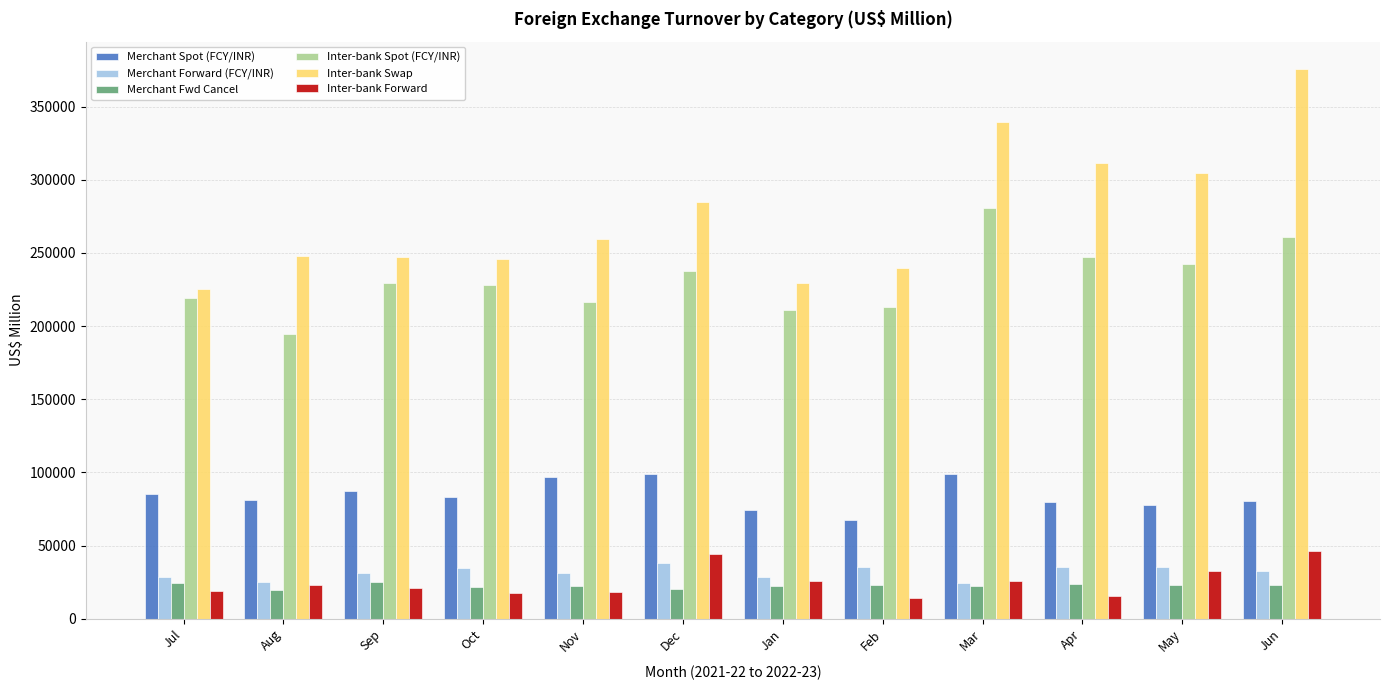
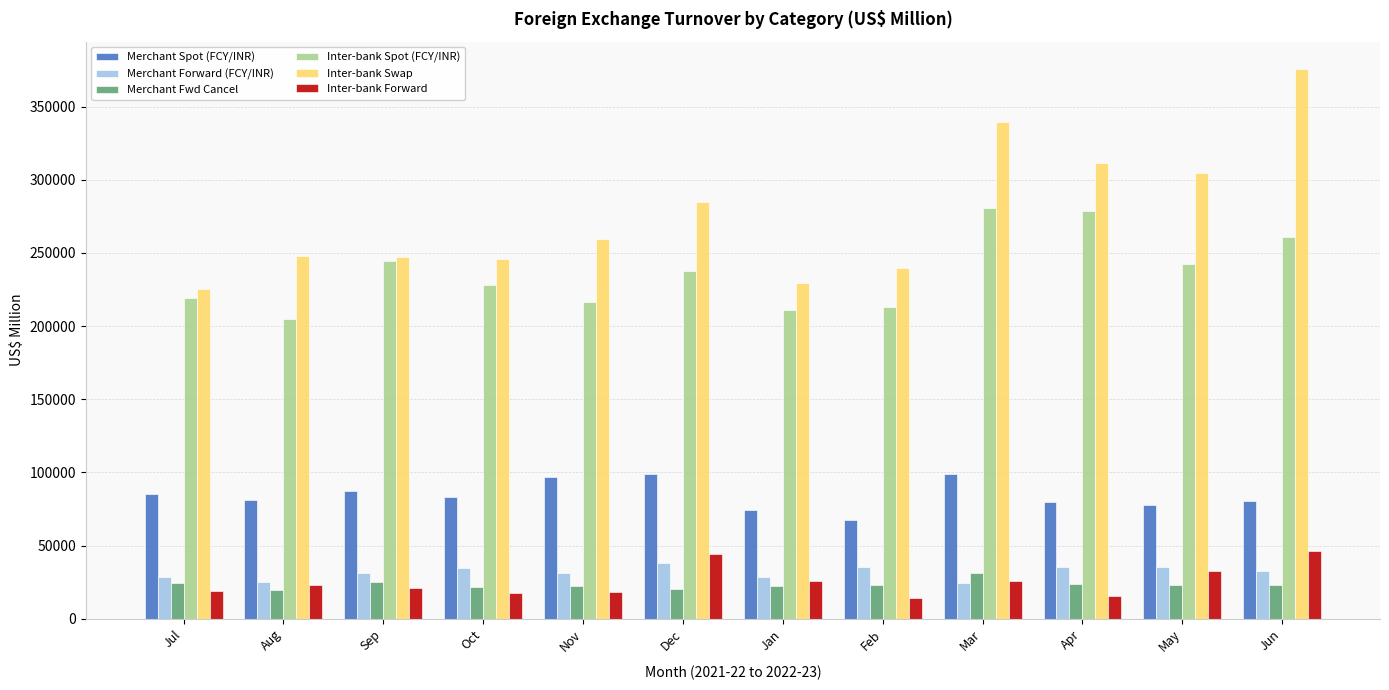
  {
    "Merchant Spot (FCY/INR)": {
      "Jul": 85000,
      "Aug": 81000,
      "Sep": 88000,
      "Oct": 83000,
      "Nov": 97000,
      "Dec": 99000,
      "Jan": 74000,
      "Feb": 67000,
      "Mar": 99000,
      "Apr": 80000,
      "May": 78000,
      "Jun": 80000
    },
    "Merchant Forward (FCY/INR)": {
      "Jul": 29000,
      "Aug": 25000,
      "Sep": 31000,
      "Oct": 35000,
      "Nov": 31000,
      "Dec": 38000,
      "Jan": 29000,
      "Feb": 35000,
      "Mar": 25000,
      "Apr": 35000,
      "May": 35000,
      "Jun": 32000
    },
    "Merchant Fwd Cancel": {
      "Jul": 24000,
      "Aug": 20000,
      "Sep": 25000,
      "Oct": 22000,
      "Nov": 23000,
      "Dec": 21000,
      "Jan": 23000,
      "Feb": 23000,
-     "Mar": 22000,
+     "Mar": 31000,
      "Apr": 24000,
      "May": 23000,
      "Jun": 23000
    },
    "Inter-bank Spot (FCY/INR)": {
      "Jul": 219000,
-     "Aug": 194000,
-     "Sep": 229000,
+     "Aug": 205000,
+     "Sep": 244000,
      "Oct": 228000,
      "Nov": 217000,
      "Dec": 238000,
      "Jan": 211000,
      "Feb": 213000,
      "Mar": 281000,
-     "Apr": 247000,
+     "Apr": 279000,
      "May": 243000,
      "Jun": 261000
    },
    "Inter-bank Swap": {
      "Jul": 225000,
      "Aug": 248000,
      "Sep": 247000,
      "Oct": 246000,
      "Nov": 259000,
      "Dec": 285000,
      "Jan": 229000,
      "Feb": 240000,
      "Mar": 339000,
      "Apr": 311000,
      "May": 304000,
      "Jun": 376000
    },
    "Inter-bank Forward": {
      "Jul": 19000,
      "Aug": 23000,
      "Sep": 21000,
      "Oct": 17000,
      "Nov": 18000,
      "Dec": 44000,
      "Jan": 26000,
      "Feb": 14000,
      "Mar": 26000,
      "Apr": 16000,
      "May": 32000,
      "Jun": 47000
    }
  }
